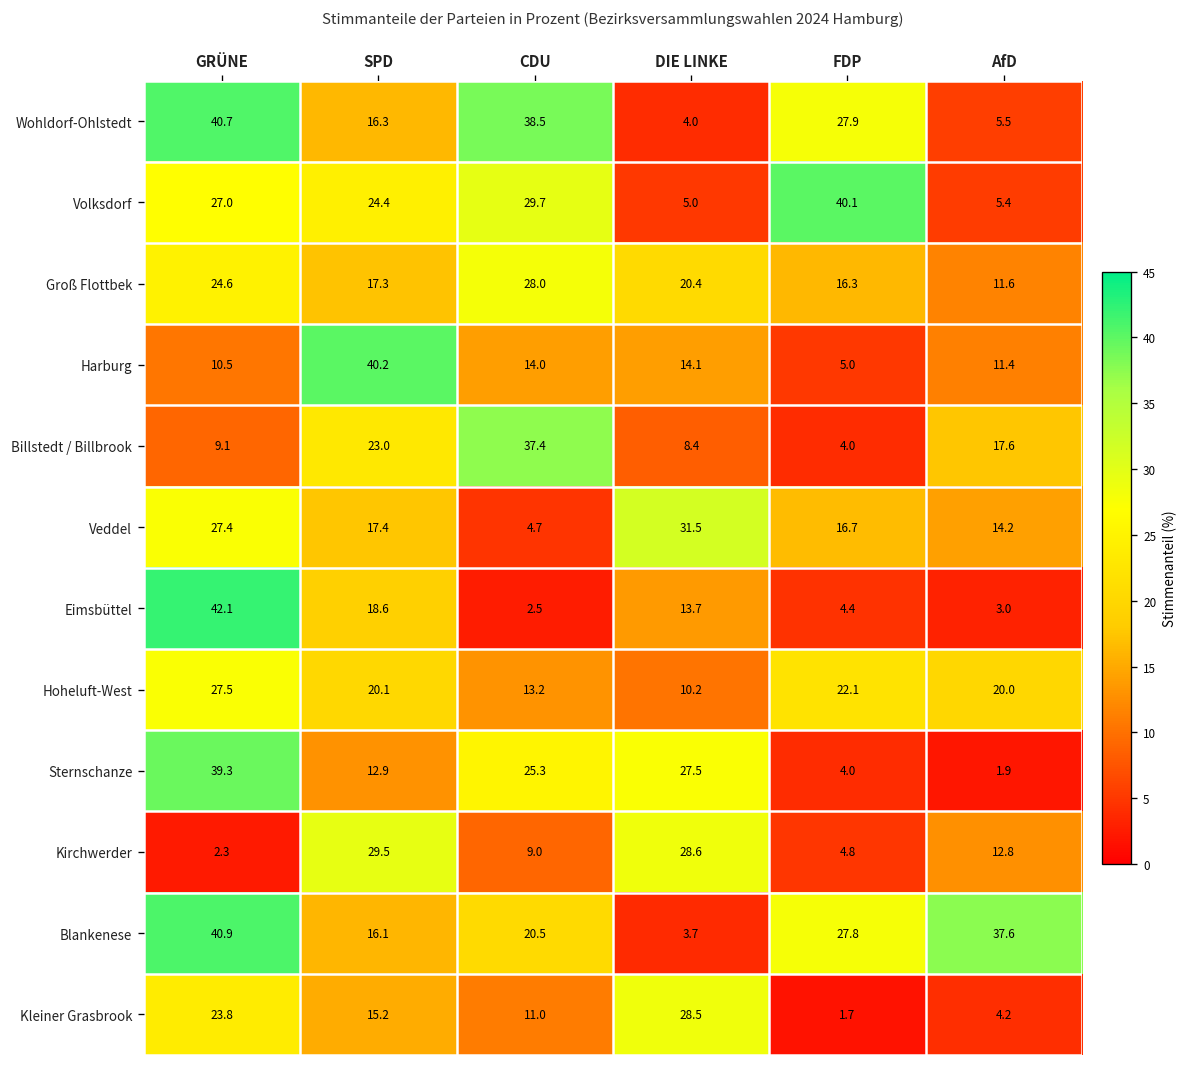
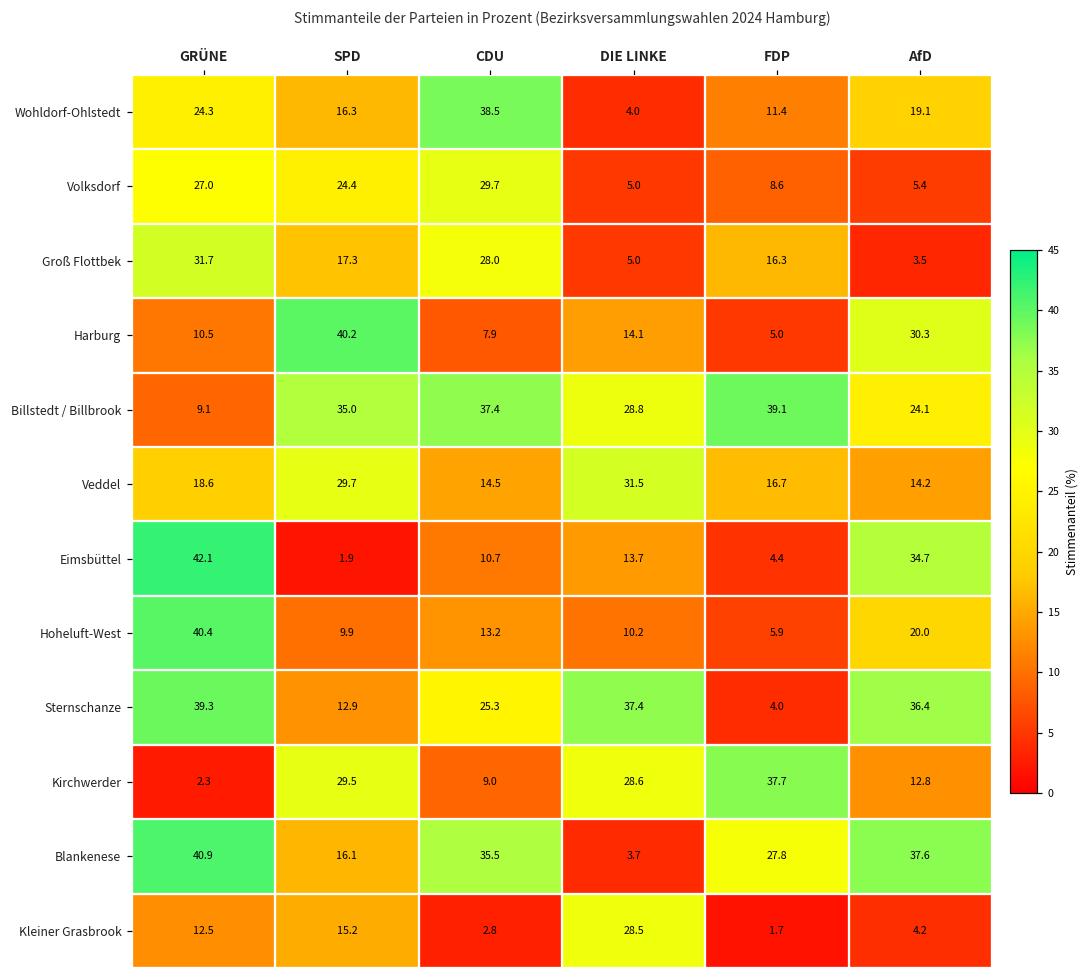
  {
    "Wohldorf-Ohlstedt": {
-     "GRÜNE": 40.7,
+     "GRÜNE": 24.3,
      "SPD": 16.3,
      "CDU": 38.5,
      "DIE LINKE": 4.0,
-     "FDP": 27.9,
-     "AfD": 5.5
+     "FDP": 11.4,
+     "AfD": 19.1
    },
    "Volksdorf": {
      "GRÜNE": 27.0,
      "SPD": 24.4,
      "CDU": 29.7,
      "DIE LINKE": 5.0,
-     "FDP": 40.1,
+     "FDP": 8.6,
      "AfD": 5.4
    },
    "Groß Flottbek": {
-     "GRÜNE": 24.6,
+     "GRÜNE": 31.7,
      "SPD": 17.3,
      "CDU": 28.0,
-     "DIE LINKE": 20.4,
+     "DIE LINKE": 5.0,
      "FDP": 16.3,
-     "AfD": 11.6
+     "AfD": 3.5
    },
    "Harburg": {
      "GRÜNE": 10.5,
      "SPD": 40.2,
-     "CDU": 14.0,
+     "CDU": 7.9,
      "DIE LINKE": 14.1,
      "FDP": 5.0,
-     "AfD": 11.4
+     "AfD": 30.3
    },
    "Billstedt / Billbrook": {
      "GRÜNE": 9.1,
-     "SPD": 23.0,
+     "SPD": 35.0,
      "CDU": 37.4,
-     "DIE LINKE": 8.4,
-     "FDP": 4.0,
-     "AfD": 17.6
+     "DIE LINKE": 28.8,
+     "FDP": 39.1,
+     "AfD": 24.1
    },
    "Veddel": {
-     "GRÜNE": 27.4,
-     "SPD": 17.4,
-     "CDU": 4.7,
+     "GRÜNE": 18.6,
+     "SPD": 29.7,
+     "CDU": 14.5,
      "DIE LINKE": 31.5,
      "FDP": 16.7,
      "AfD": 14.2
    },
    "Eimsbüttel": {
      "GRÜNE": 42.1,
-     "SPD": 18.6,
-     "CDU": 2.5,
+     "SPD": 1.9,
+     "CDU": 10.7,
      "DIE LINKE": 13.7,
      "FDP": 4.4,
-     "AfD": 3.0
+     "AfD": 34.7
    },
    "Hoheluft-West": {
-     "GRÜNE": 27.5,
-     "SPD": 20.1,
+     "GRÜNE": 40.4,
+     "SPD": 9.9,
      "CDU": 13.2,
      "DIE LINKE": 10.2,
-     "FDP": 22.1,
+     "FDP": 5.9,
      "AfD": 20.0
    },
    "Sternschanze": {
      "GRÜNE": 39.3,
      "SPD": 12.9,
      "CDU": 25.3,
-     "DIE LINKE": 27.5,
+     "DIE LINKE": 37.4,
      "FDP": 4.0,
-     "AfD": 1.9
+     "AfD": 36.4
    },
    "Kirchwerder": {
      "GRÜNE": 2.3,
      "SPD": 29.5,
      "CDU": 9.0,
      "DIE LINKE": 28.6,
-     "FDP": 4.8,
+     "FDP": 37.7,
      "AfD": 12.8
    },
    "Blankenese": {
      "GRÜNE": 40.9,
      "SPD": 16.1,
-     "CDU": 20.5,
+     "CDU": 35.5,
      "DIE LINKE": 3.7,
      "FDP": 27.8,
      "AfD": 37.6
    },
    "Kleiner Grasbrook": {
-     "GRÜNE": 23.8,
+     "GRÜNE": 12.5,
      "SPD": 15.2,
-     "CDU": 11.0,
+     "CDU": 2.8,
      "DIE LINKE": 28.5,
      "FDP": 1.7,
      "AfD": 4.2
    }
  }
